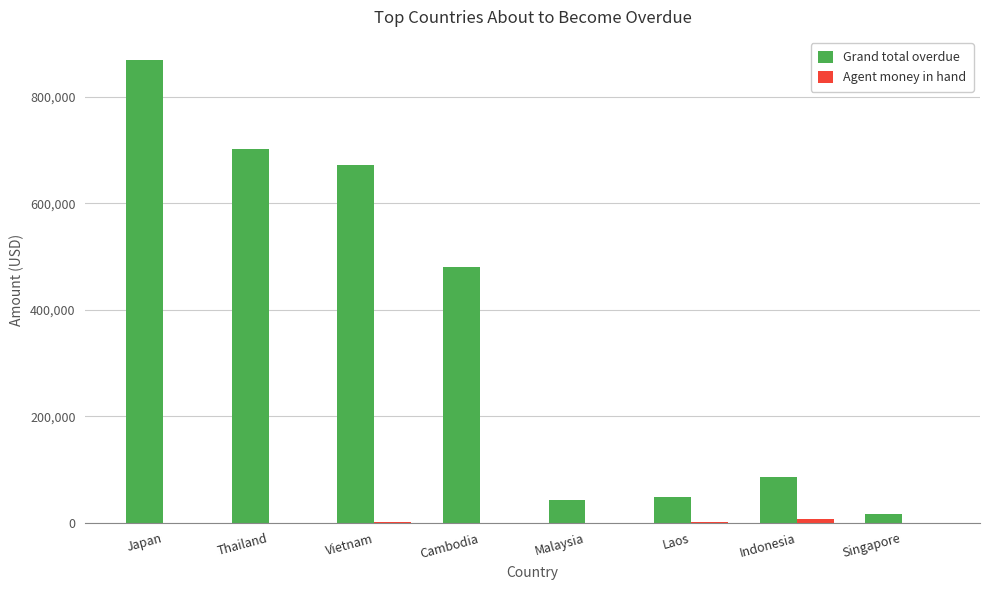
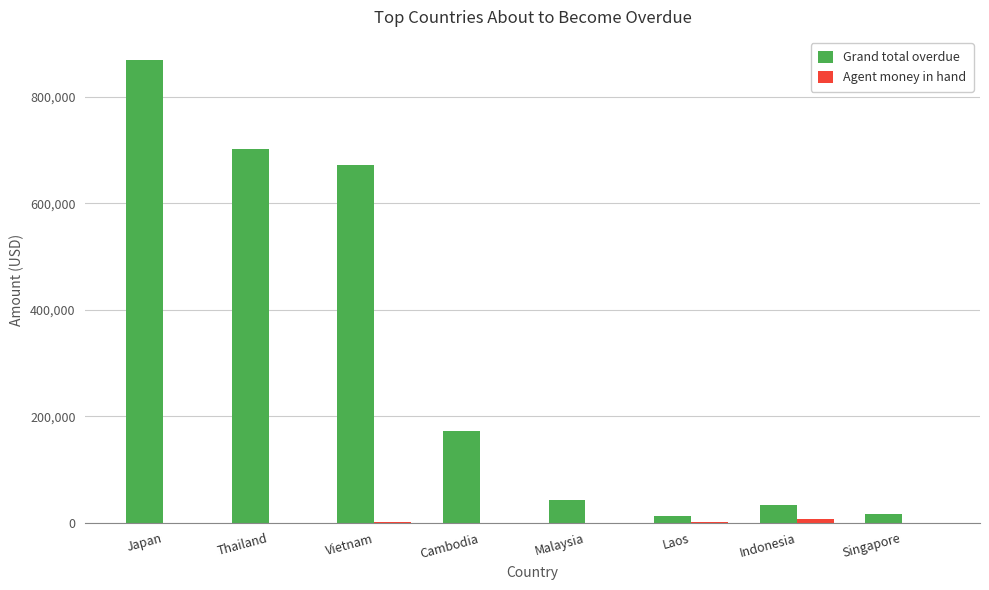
  {
    "Grand total overdue": {
      "Japan": "870,000",
      "Thailand": "700,000",
      "Vietnam": "670,000",
-     "Cambodia": "480,000",
+     "Cambodia": "170,000",
      "Malaysia": "40,000",
-     "Laos": "50,000",
-     "Indonesia": "90,000",
+     "Laos": "10,000",
+     "Indonesia": "30,000",
      "Singapore": "20,000"
    },
    "Agent money in hand": {
      "Japan": "0",
      "Thailand": "0",
      "Cambodia": "0",
      "Malaysia": "0",
      "Indonesia": "10,000",
      "Singapore": "0"
    }
  }
